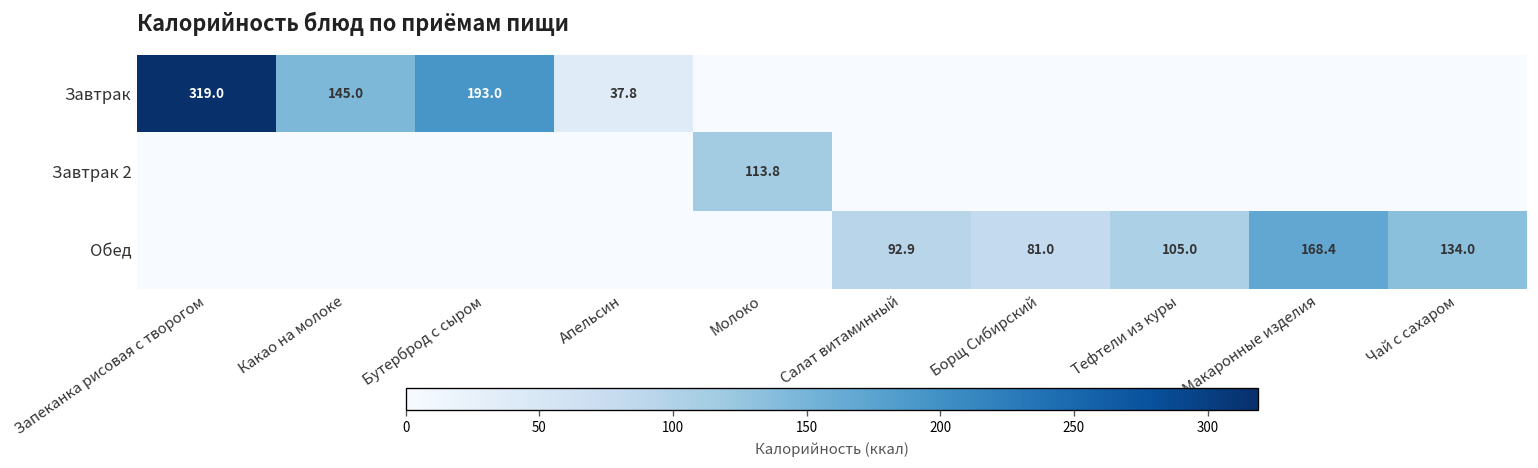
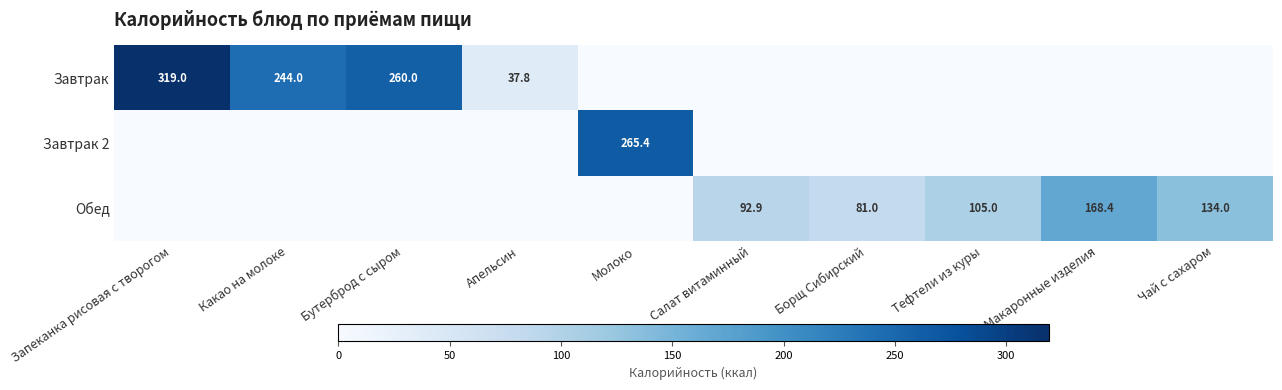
  {
    "Завтрак": {
      "Запеканка рисовая с творогом": 319.0,
-     "Какао на молоке": 145.0,
-     "Бутерброд с сыром": 193.0,
+     "Какао на молоке": 244.0,
+     "Бутерброд с сыром": 260.0,
      "Апельсин": 37.8
    },
    "Завтрак 2": {
-     "Молоко": 113.8
+     "Молоко": 265.4
    },
    "Обед": {
      "Салат витаминный": 92.9,
      "Борщ Сибирский": 81.0,
      "Тефтели из куры": 105.0,
      "Макаронные изделия": 168.4,
      "Чай с сахаром": 134.0
    }
  }
